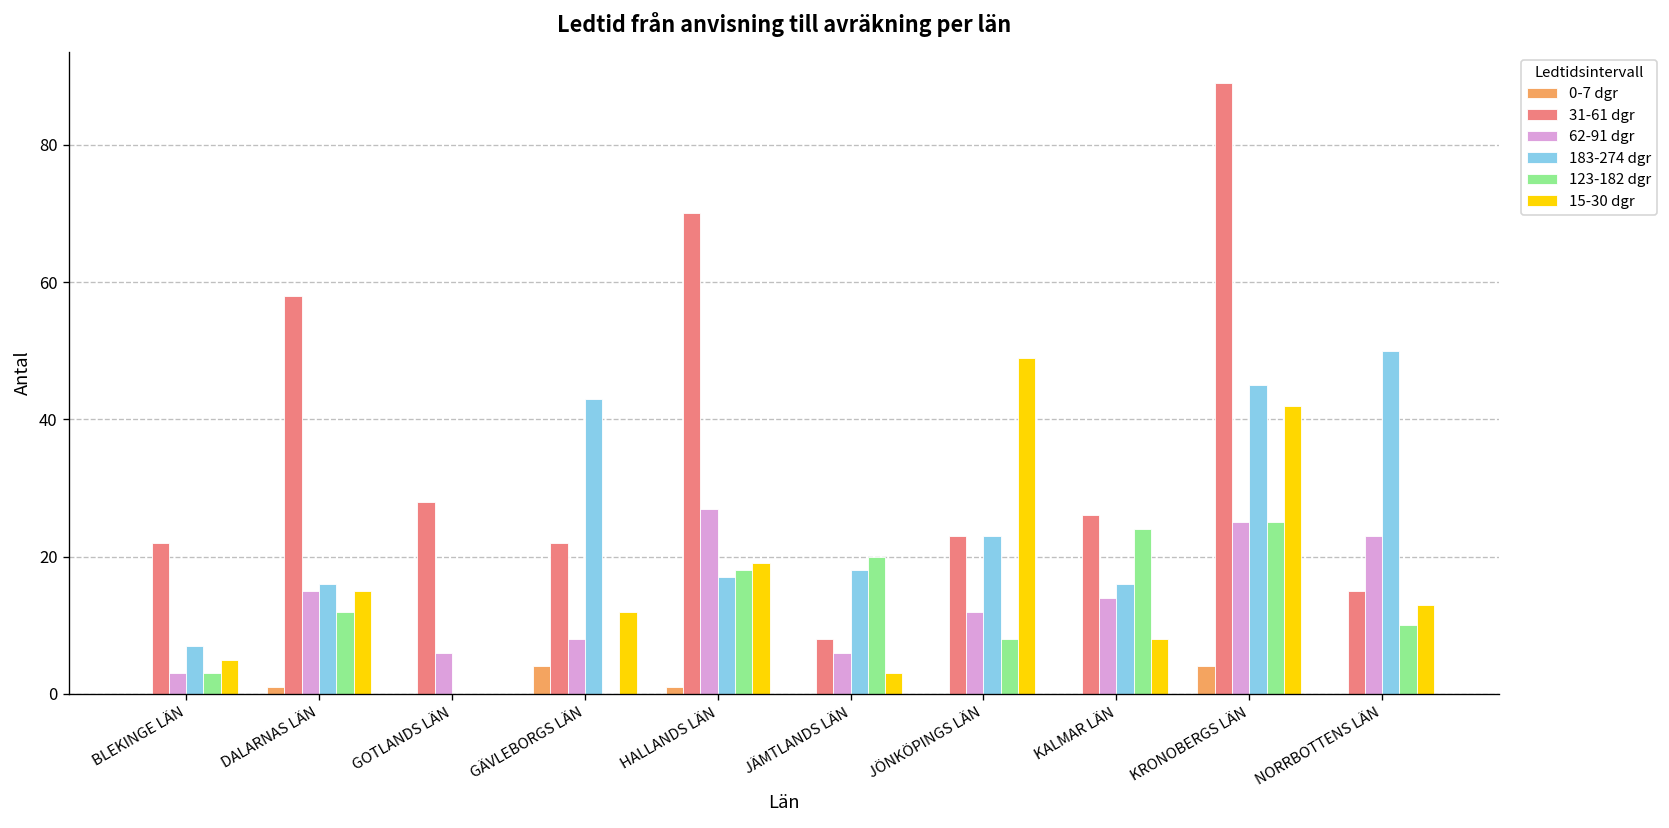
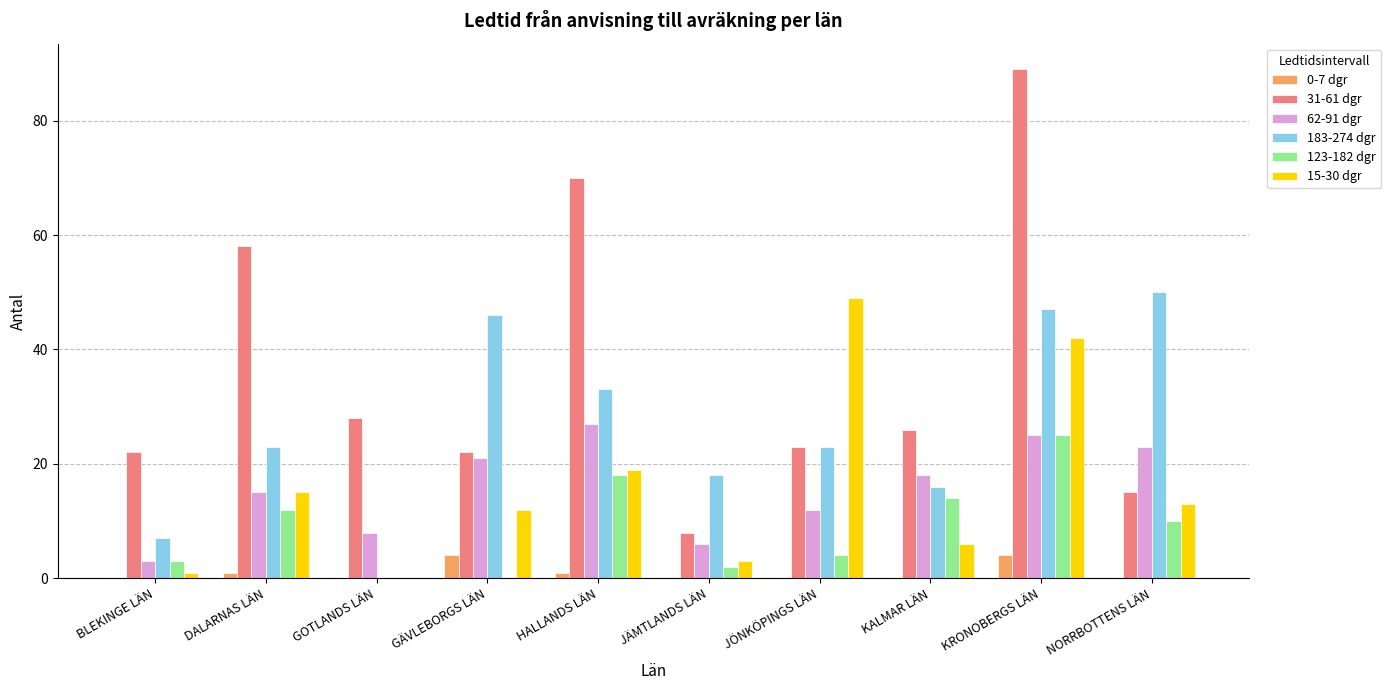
  {
    "62-91 dgr": {
      "BLEKINGE LÄN": 3,
      "DALARNAS LÄN": 15,
-     "GOTLANDS LÄN": 6,
-     "GÄVLEBORGS LÄN": 8,
+     "GOTLANDS LÄN": 8,
+     "GÄVLEBORGS LÄN": 21,
      "HALLANDS LÄN": 27,
      "JÄMTLANDS LÄN": 6,
      "JÖNKÖPINGS LÄN": 12,
-     "KALMAR LÄN": 14,
+     "KALMAR LÄN": 18,
      "KRONOBERGS LÄN": 25,
      "NORRBOTTENS LÄN": 23
    },
    "183-274 dgr": {
      "BLEKINGE LÄN": 7,
-     "DALARNAS LÄN": 16,
+     "DALARNAS LÄN": 23,
      "GOTLANDS LÄN": 0,
-     "GÄVLEBORGS LÄN": 43,
-     "HALLANDS LÄN": 17,
+     "GÄVLEBORGS LÄN": 46,
+     "HALLANDS LÄN": 33,
      "JÄMTLANDS LÄN": 18,
      "JÖNKÖPINGS LÄN": 23,
      "KALMAR LÄN": 16,
-     "KRONOBERGS LÄN": 45,
+     "KRONOBERGS LÄN": 47,
      "NORRBOTTENS LÄN": 50
    },
    "123-182 dgr": {
      "BLEKINGE LÄN": 3,
      "DALARNAS LÄN": 12,
      "GOTLANDS LÄN": 0,
      "GÄVLEBORGS LÄN": 0,
      "HALLANDS LÄN": 18,
-     "JÄMTLANDS LÄN": 20,
-     "JÖNKÖPINGS LÄN": 8,
-     "KALMAR LÄN": 24,
+     "JÄMTLANDS LÄN": 2,
+     "JÖNKÖPINGS LÄN": 4,
+     "KALMAR LÄN": 14,
      "KRONOBERGS LÄN": 25,
      "NORRBOTTENS LÄN": 10
    },
    "15-30 dgr": {
-     "BLEKINGE LÄN": 5,
+     "BLEKINGE LÄN": 1,
      "DALARNAS LÄN": 15,
      "GOTLANDS LÄN": 0,
      "GÄVLEBORGS LÄN": 12,
      "HALLANDS LÄN": 19,
      "JÄMTLANDS LÄN": 3,
      "JÖNKÖPINGS LÄN": 49,
-     "KALMAR LÄN": 8,
+     "KALMAR LÄN": 6,
      "KRONOBERGS LÄN": 42,
      "NORRBOTTENS LÄN": 13
    }
  }
